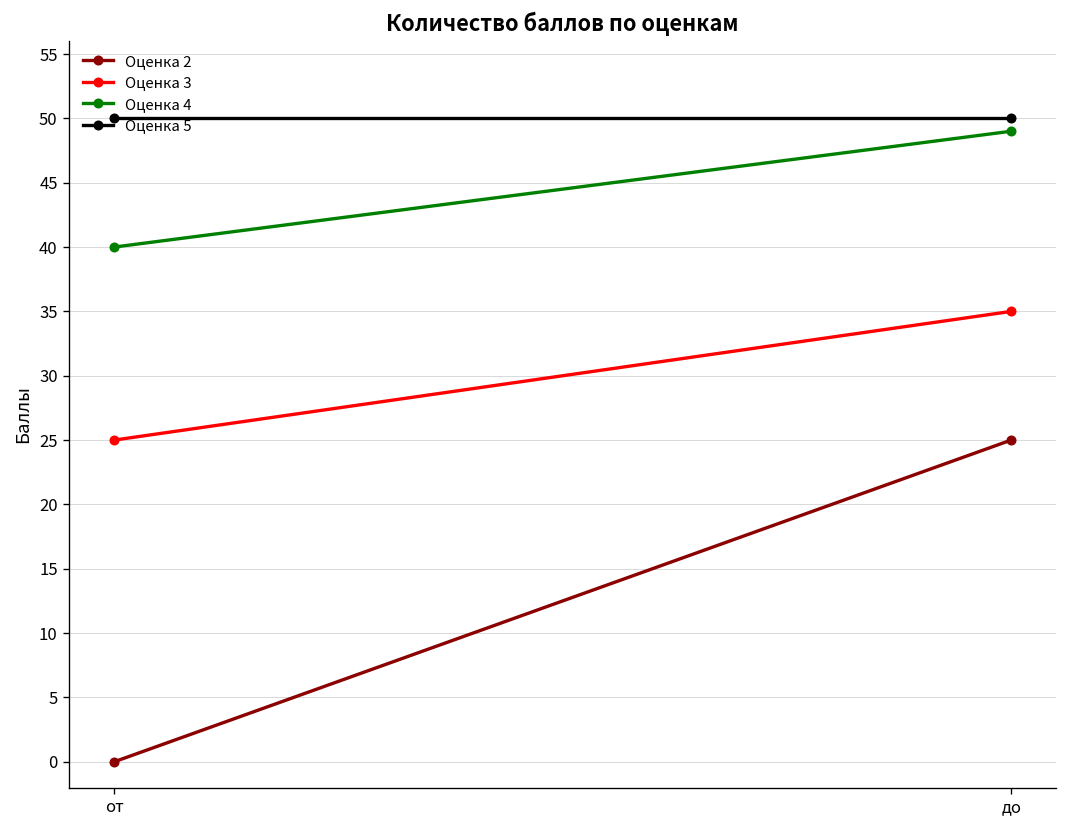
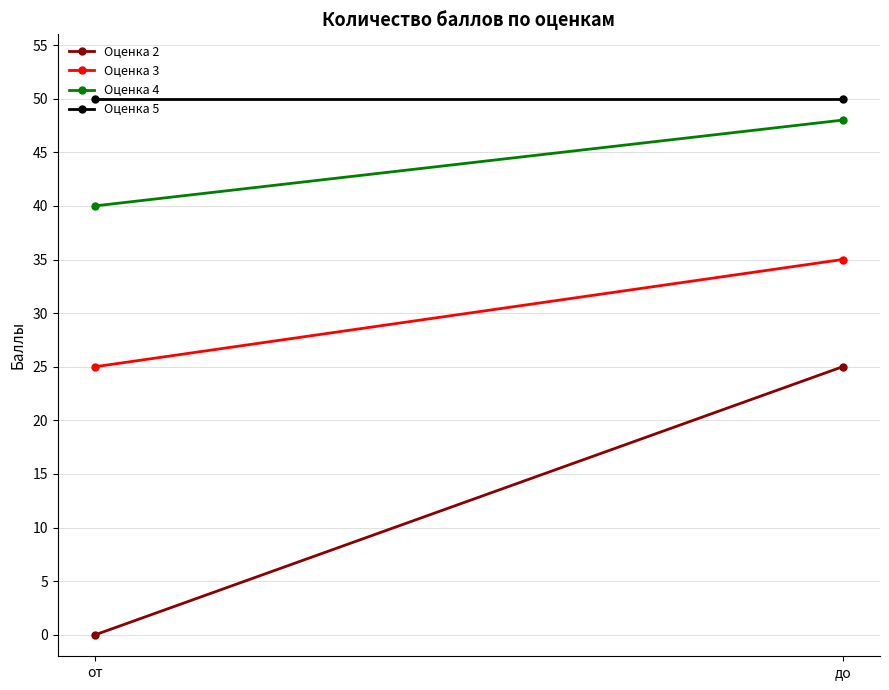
  {
    "Оценка 2": {
      "от": 0,
      "до": 25
    },
    "Оценка 3": {
      "от": 25,
      "до": 35
    },
    "Оценка 4": {
      "от": 40,
-     "до": 49
+     "до": 48
    },
    "Оценка 5": {
      "от": 50,
      "до": 50
    }
  }
